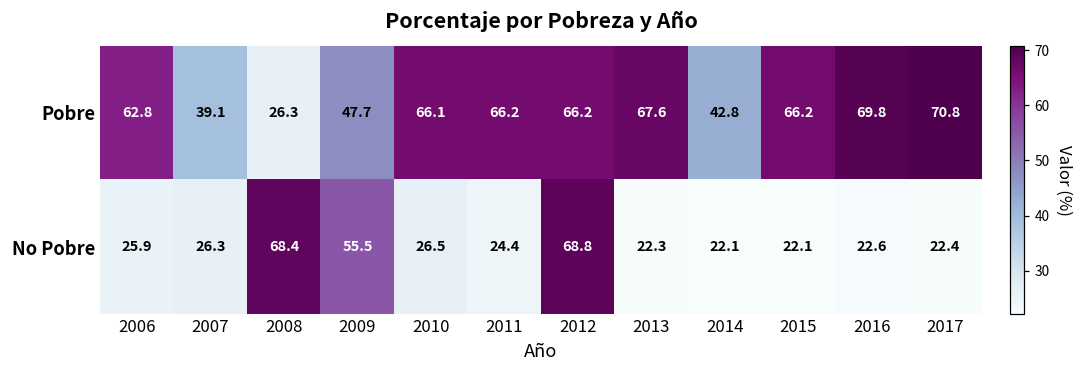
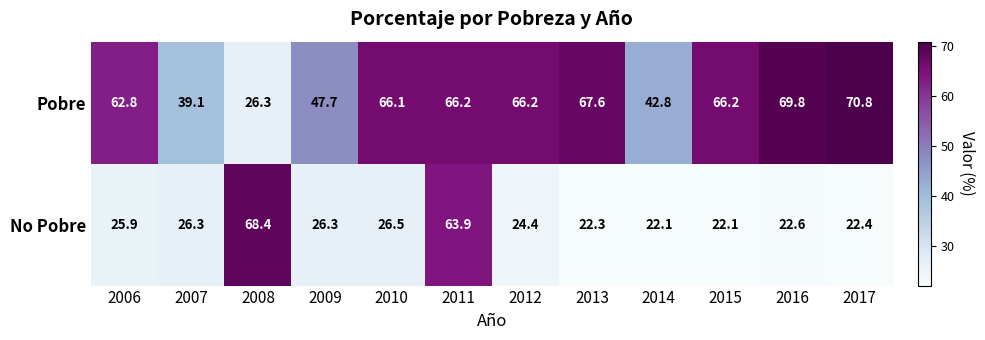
  {
    "Pobre": {
      "2006": 62.8,
      "2007": 39.1,
      "2008": 26.3,
      "2009": 47.7,
      "2010": 66.1,
      "2011": 66.2,
      "2012": 66.2,
      "2013": 67.6,
      "2014": 42.8,
      "2015": 66.2,
      "2016": 69.8,
      "2017": 70.8
    },
    "No Pobre": {
      "2006": 25.9,
      "2007": 26.3,
      "2008": 68.4,
-     "2009": 55.5,
+     "2009": 26.3,
      "2010": 26.5,
-     "2011": 24.4,
-     "2012": 68.8,
+     "2011": 63.9,
+     "2012": 24.4,
      "2013": 22.3,
      "2014": 22.1,
      "2015": 22.1,
      "2016": 22.6,
      "2017": 22.4
    }
  }
